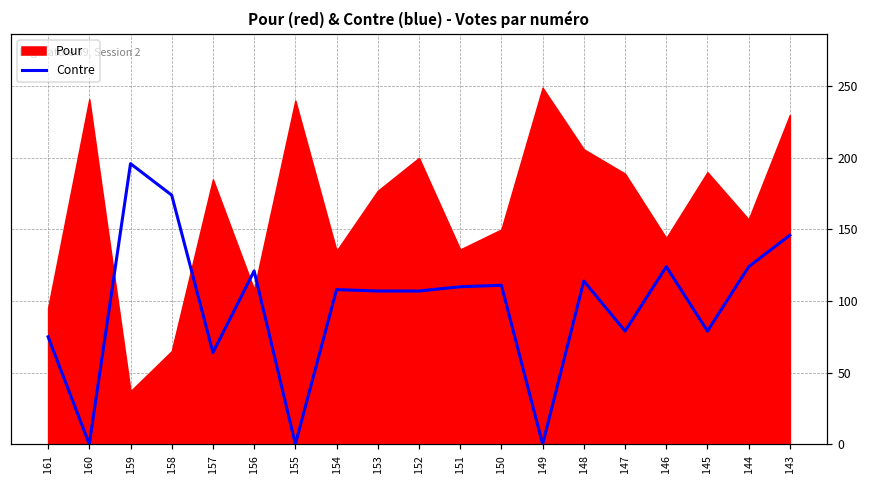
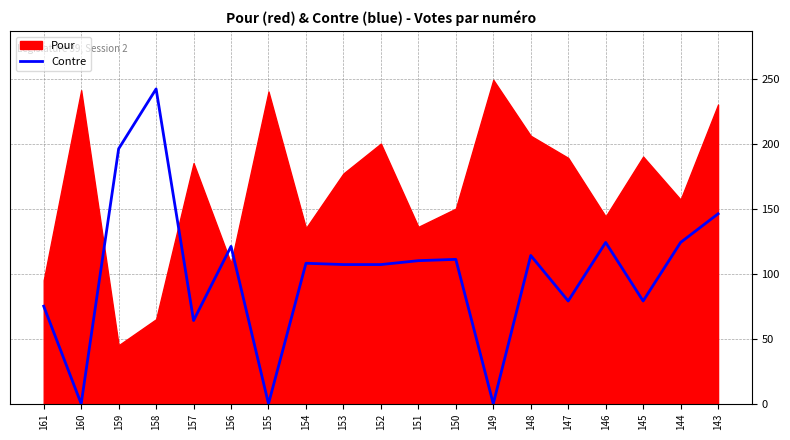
  {
    "Contre": {
      "161": 75,
      "160": 0,
      "159": 196,
-     "158": 174,
+     "158": 242,
      "157": 64,
      "156": 121,
      "155": 0,
      "154": 108,
      "153": 107,
      "152": 107,
      "151": 110,
      "150": 111,
      "149": 0,
      "148": 114,
      "147": 79,
      "146": 124,
      "145": 79,
      "144": 124,
      "143": 146
    },
    "Pour": {
      "161": 95,
      "160": 241,
-     "159": 37,
+     "159": 45,
      "158": 65,
      "157": 185,
      "156": 108,
      "155": 240,
      "154": 135,
      "153": 177,
      "152": 200,
      "151": 136,
      "150": 150,
      "149": 249,
      "148": 206,
      "147": 189,
      "146": 144,
      "145": 190,
      "144": 157,
      "143": 230
    }
  }
